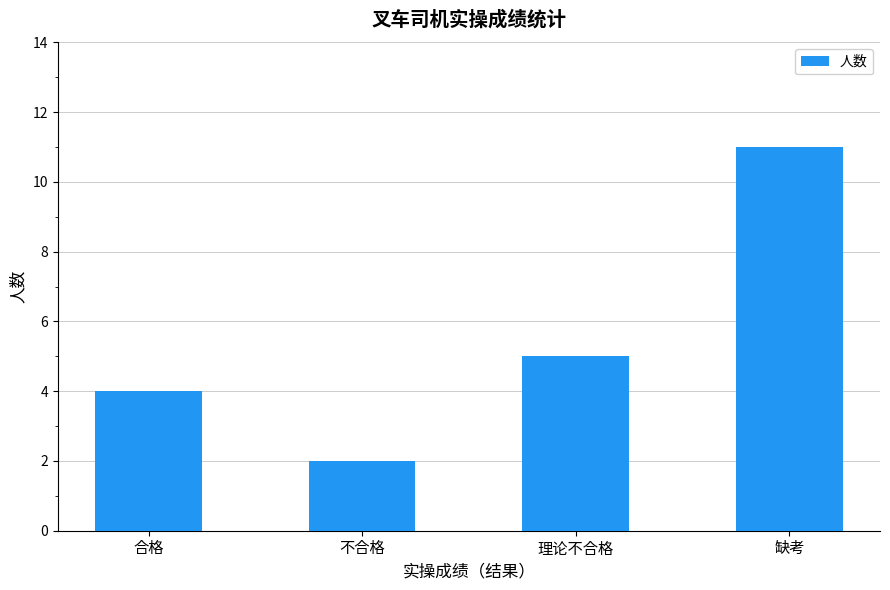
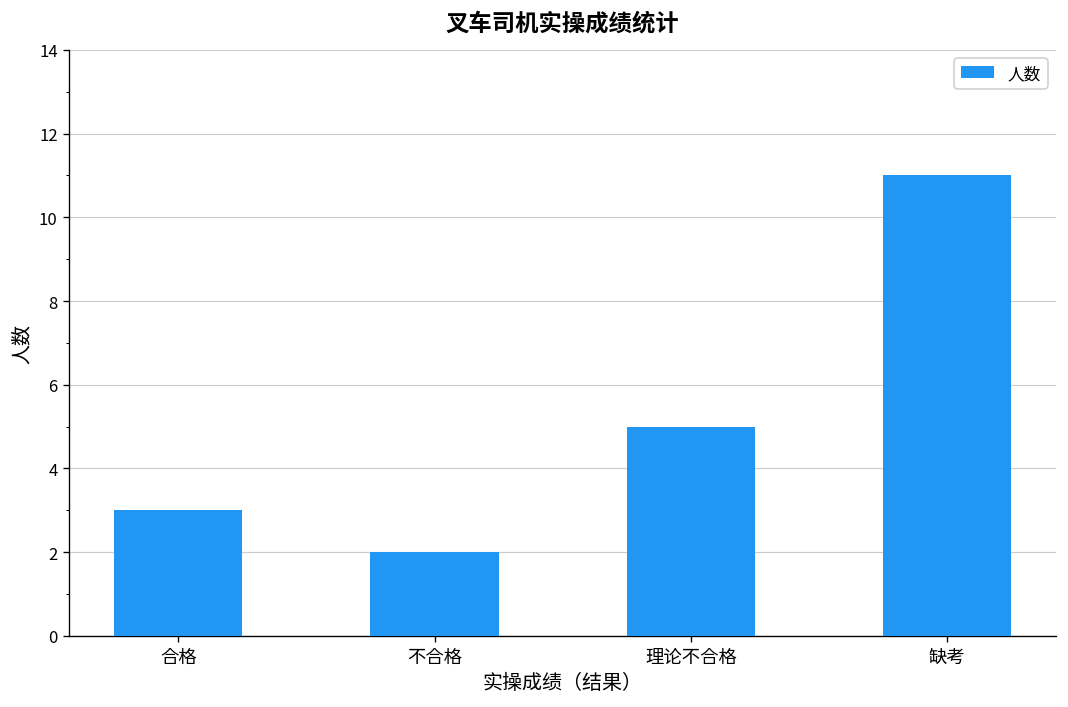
  {
-   "合格": 4,
+   "合格": 3,
    "不合格": 2,
    "理论不合格": 5,
    "缺考": 11
  }
